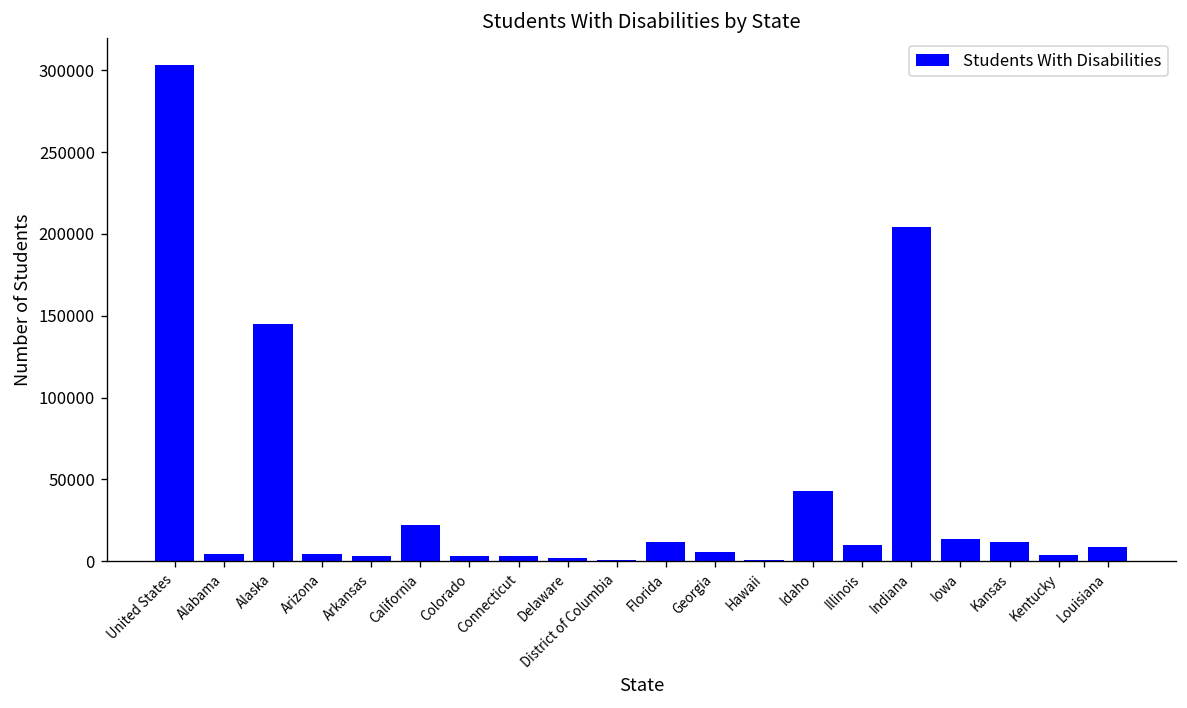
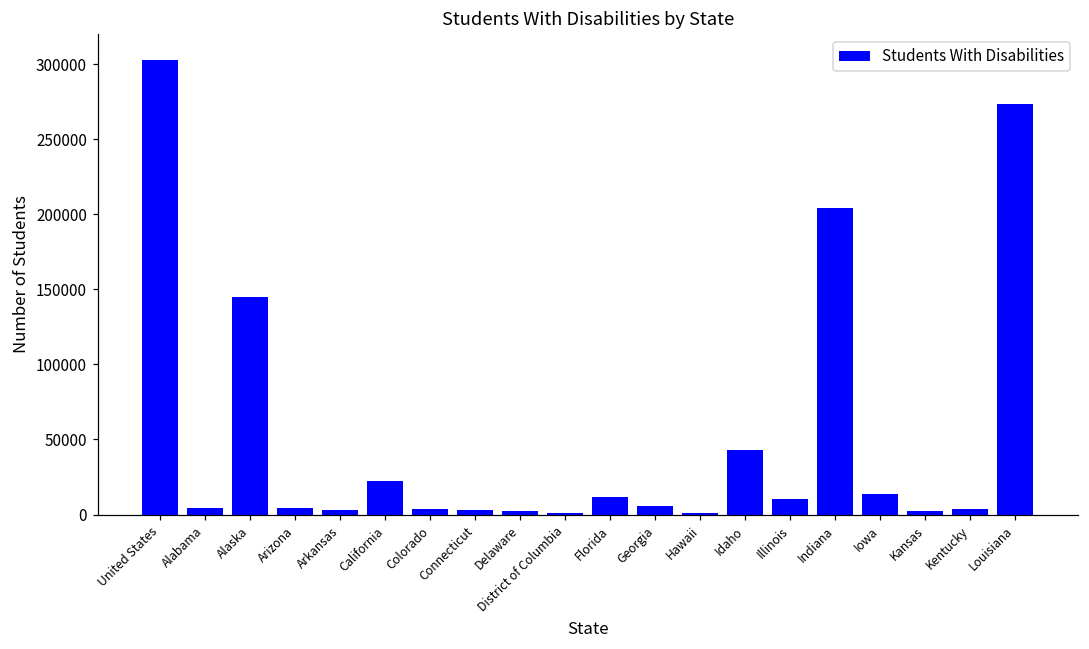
  {
    "United States": 303000,
    "Alabama": 5000,
    "Alaska": 145000,
    "Arizona": 5000,
    "Arkansas": 3000,
    "California": 22000,
    "Colorado": 3000,
    "Connecticut": 3000,
    "Delaware": 2000,
    "Florida": 12000,
    "Georgia": 6000,
    "Idaho": 43000,
    "Illinois": 10000,
    "Indiana": 204000,
    "Iowa": 14000,
-   "Kansas": 11000,
+   "Kansas": 3000,
    "Kentucky": 4000,
-   "Louisiana": 9000
+   "Louisiana": 273000
  }
